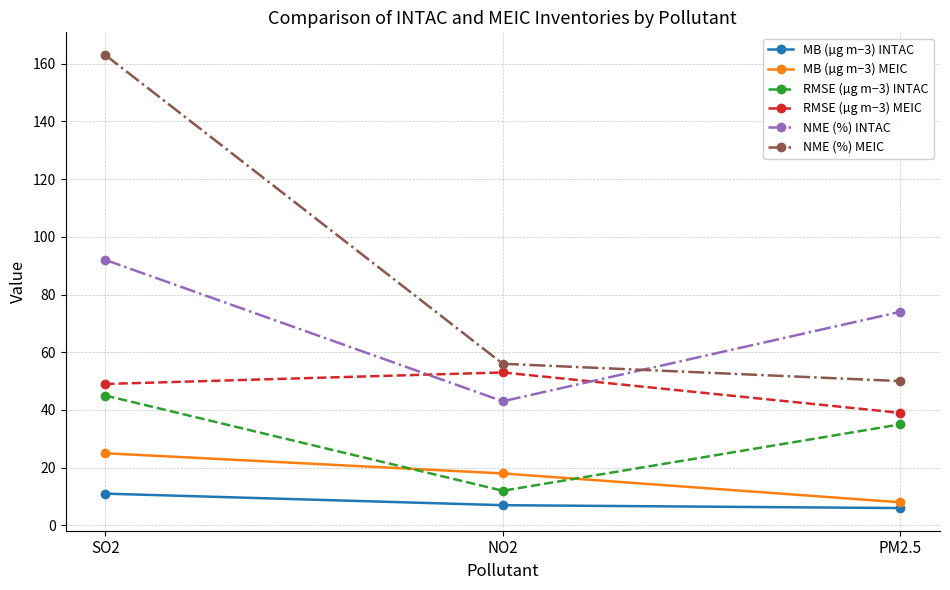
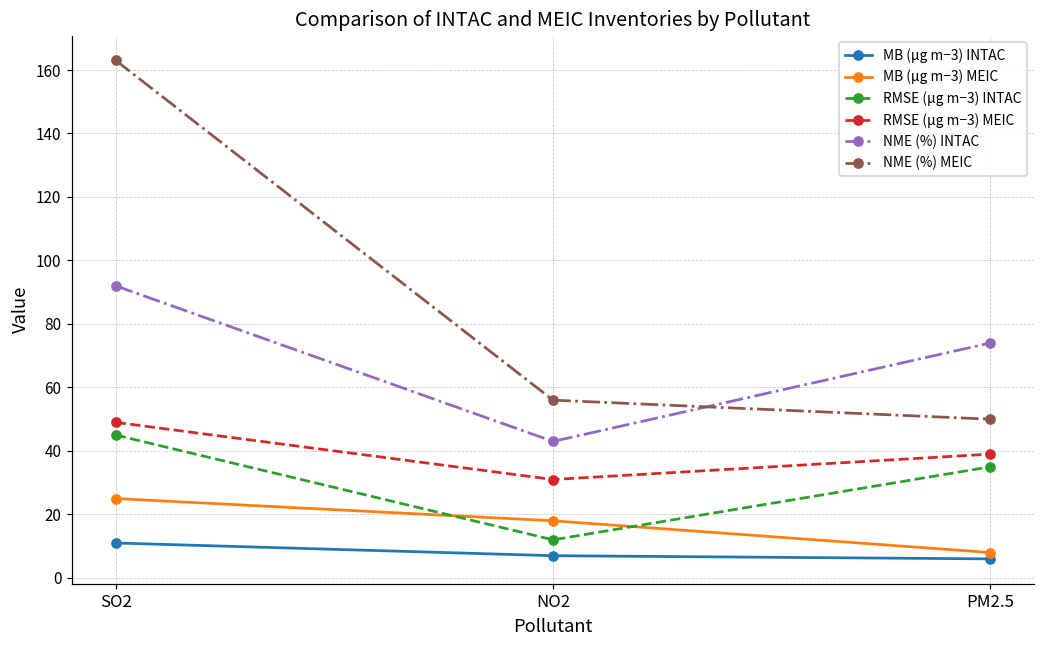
  {
    "MB (µg m−3) INTAC": {
      "SO2": 11,
      "NO2": 7,
      "PM2.5": 6
    },
    "MB (µg m−3) MEIC": {
      "SO2": 25,
      "NO2": 18,
      "PM2.5": 8
    },
    "RMSE (µg m−3) INTAC": {
      "SO2": 45,
      "NO2": 12,
      "PM2.5": 35
    },
    "RMSE (µg m−3) MEIC": {
      "SO2": 49,
-     "NO2": 53,
+     "NO2": 31,
      "PM2.5": 39
    },
    "NME (%) INTAC": {
      "SO2": 92,
      "NO2": 43,
      "PM2.5": 74
    },
    "NME (%) MEIC": {
      "SO2": 163,
      "NO2": 56,
      "PM2.5": 50
    }
  }
